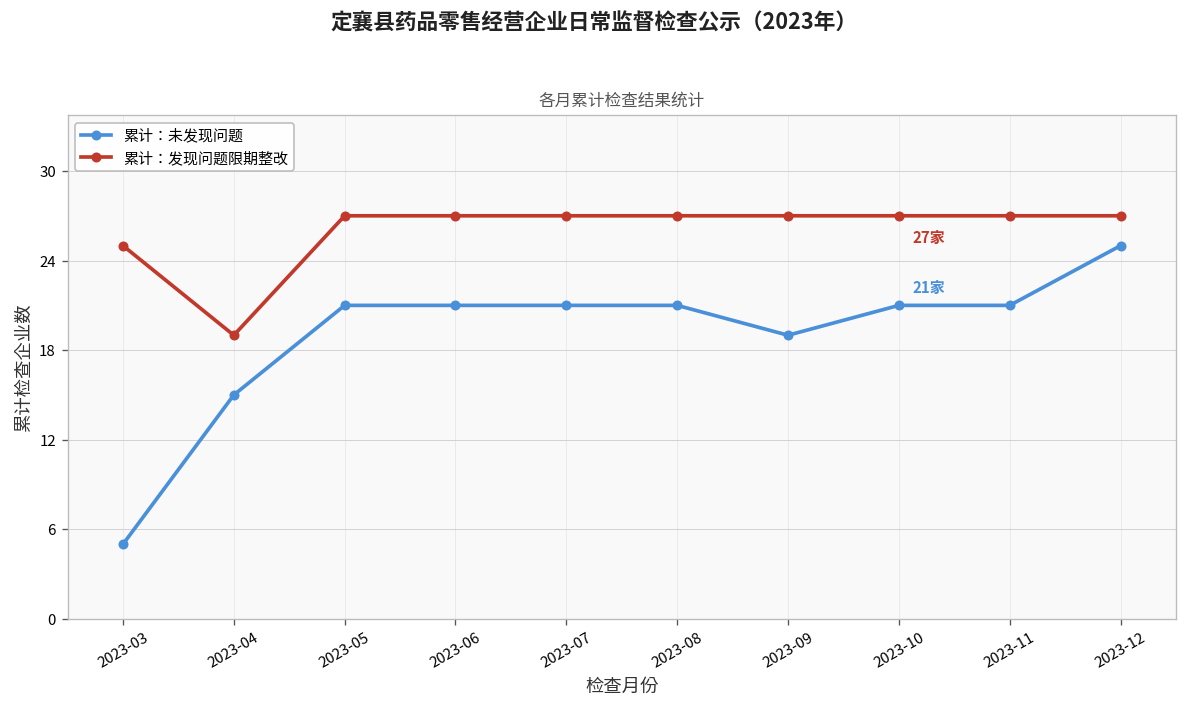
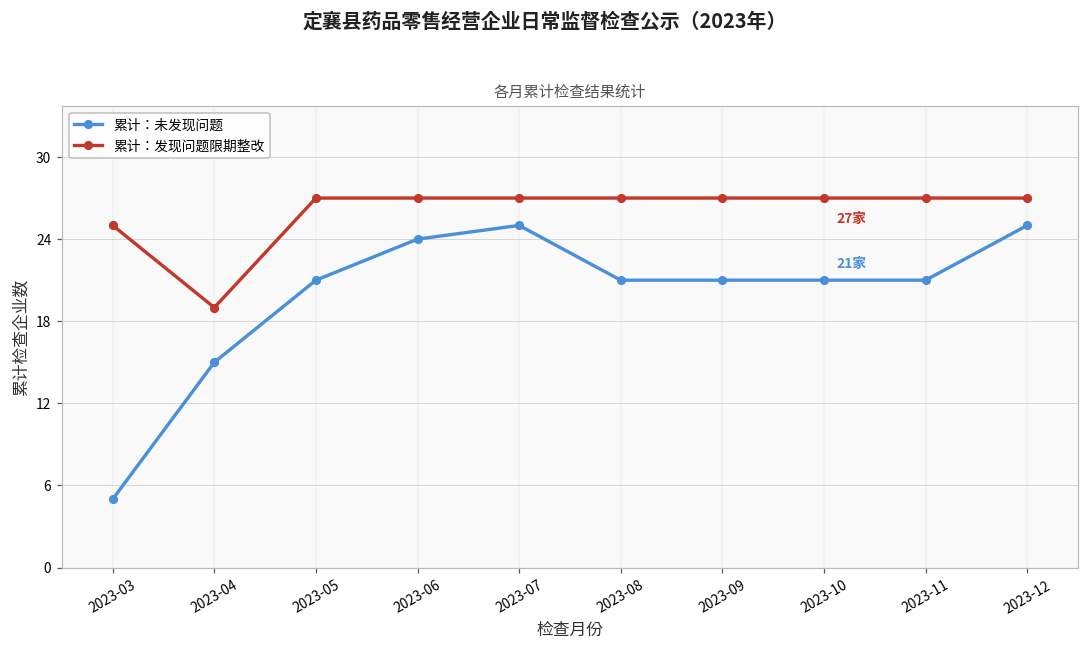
  {
    "累计：未发现问题": {
      "2023-03": "5",
      "2023-04": "15",
      "2023-05": "21",
-     "2023-06": "21",
-     "2023-07": "21",
+     "2023-06": "24",
+     "2023-07": "25",
      "2023-08": "21",
-     "2023-09": "19",
+     "2023-09": "21",
      "2023-11": "21",
      "2023-12": "25"
    },
    "累计：发现问题限期整改": {
      "2023-10": "27家"
    }
  }
